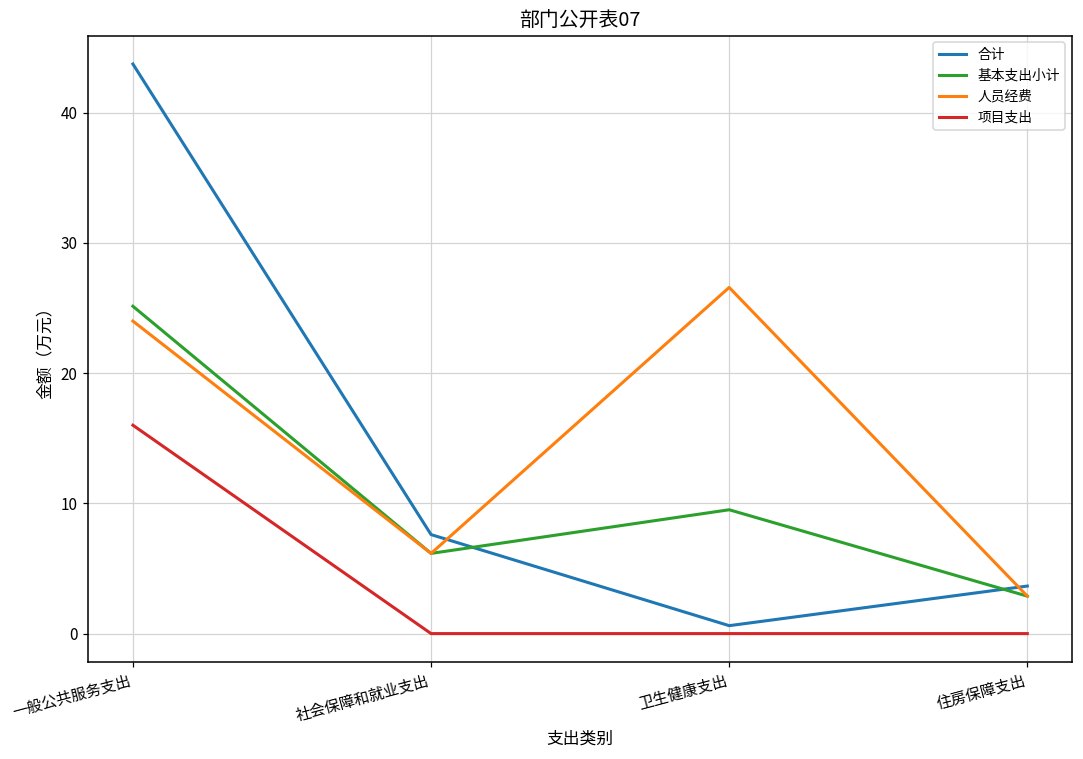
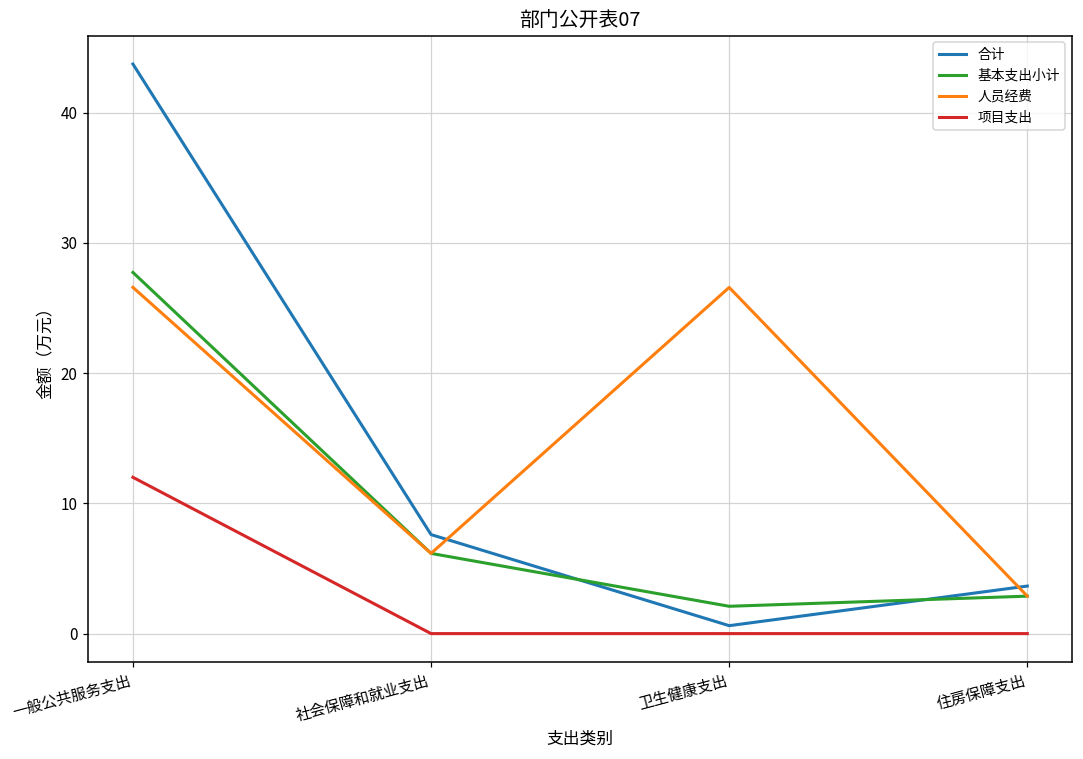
  {
    "合计": {
      "一般公共服务支出": 43.7,
      "社会保障和就业支出": 7.6,
      "卫生健康支出": 0.6,
      "住房保障支出": 3.6
    },
    "基本支出小计": {
-     "一般公共服务支出": 25.1,
-     "卫生健康支出": 9.5
+     "一般公共服务支出": 27.7,
+     "卫生健康支出": 2.1
    },
    "人员经费": {
-     "一般公共服务支出": 24.0,
+     "一般公共服务支出": 26.6,
      "卫生健康支出": 26.6
    },
    "项目支出": {
-     "一般公共服务支出": 16,
+     "一般公共服务支出": 12,
      "社会保障和就业支出": 0,
      "卫生健康支出": 0,
      "住房保障支出": 0
    }
  }
